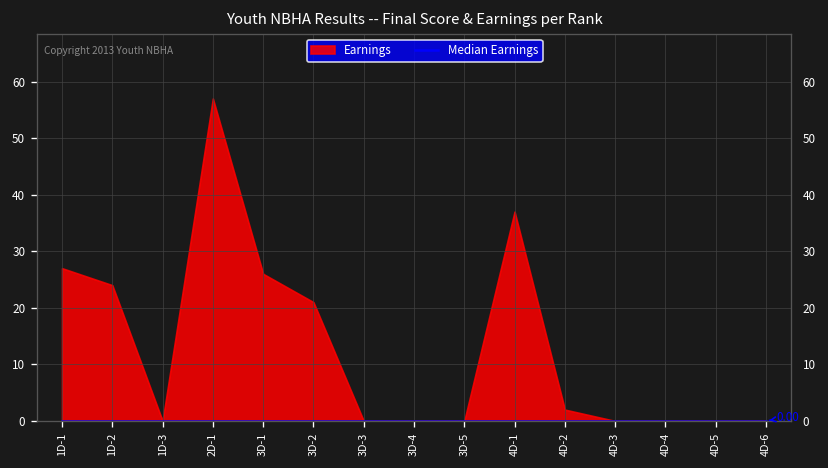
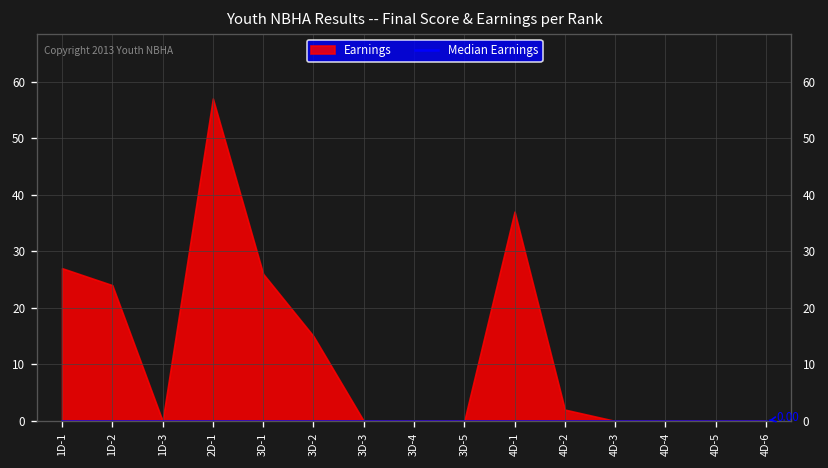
  {
    "Median Earnings": {
      "1D-1": 0,
      "1D-2": 0,
      "2D-1": 0,
      "3D-1": 0,
      "3D-2": 0,
      "4D-1": 0,
      "4D-2": 0
    },
    "Earnings": {
      "1D-1": 27,
      "1D-2": 24,
      "2D-1": 57,
      "3D-1": 26,
-     "3D-2": 21,
+     "3D-2": 15,
      "4D-1": 37,
      "4D-2": 2
    }
  }
